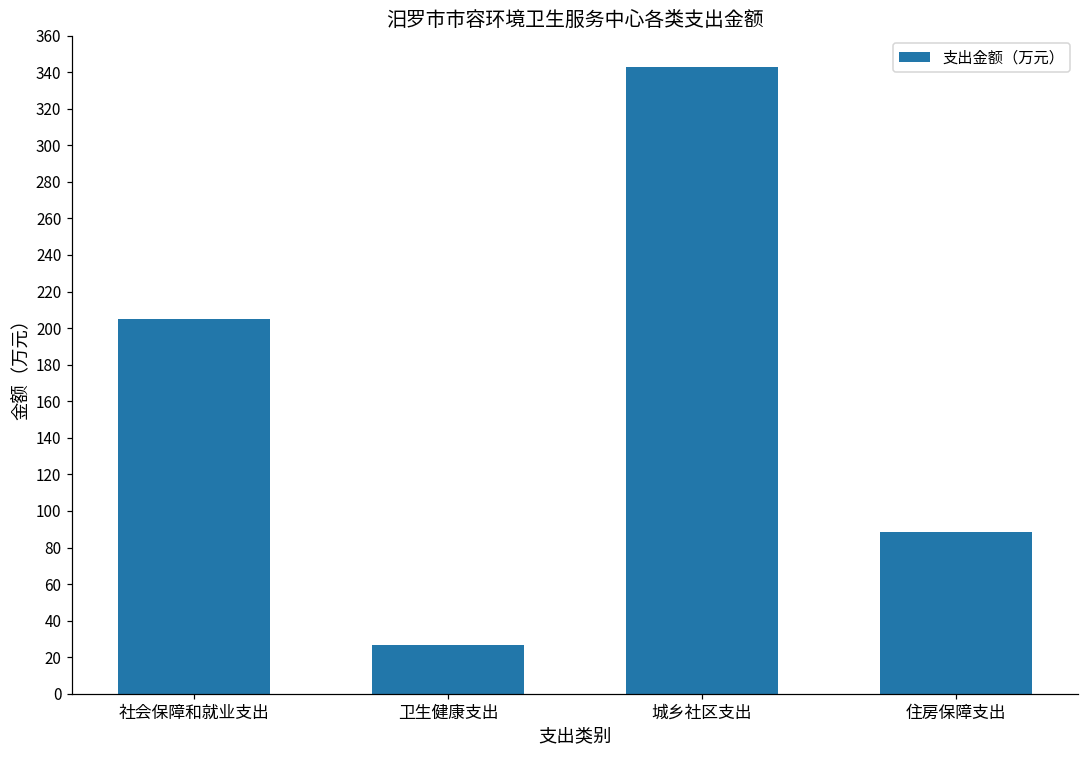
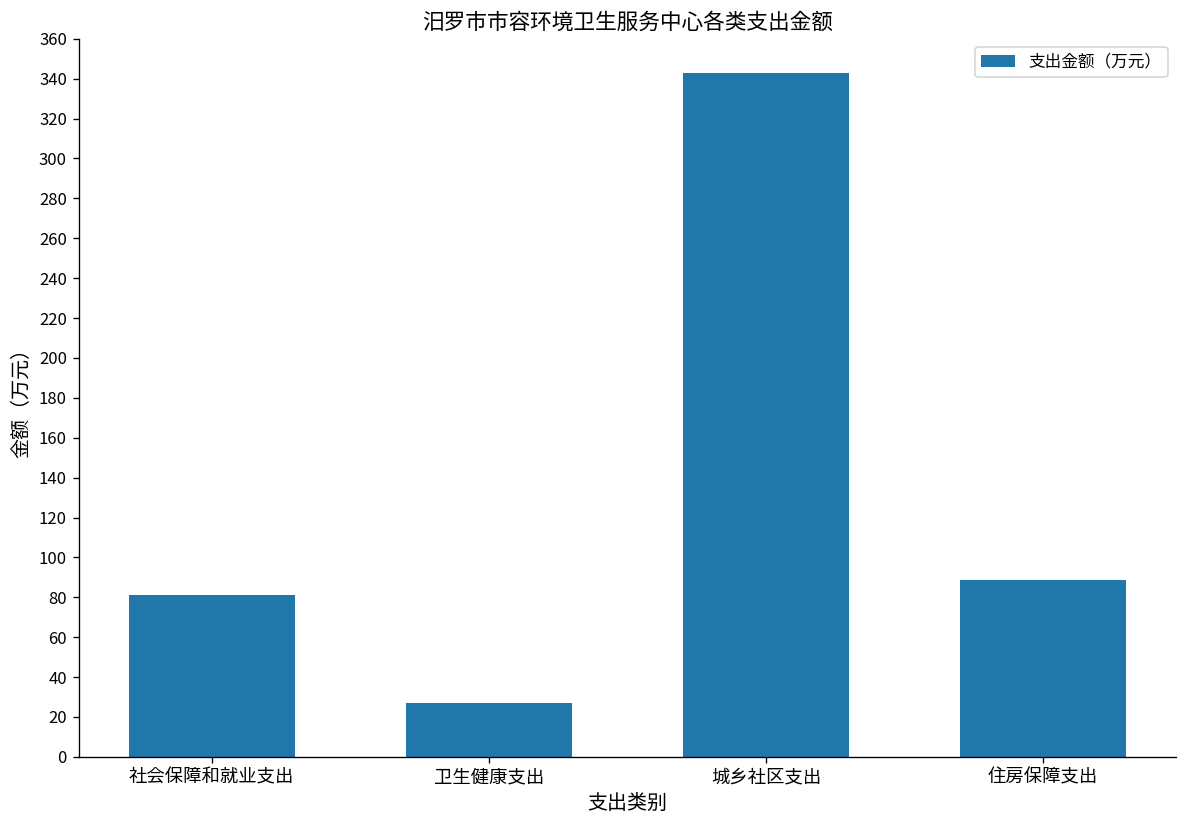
  {
-   "社会保障和就业支出": 205,
+   "社会保障和就业支出": 81,
    "卫生健康支出": 27,
    "城乡社区支出": 343,
    "住房保障支出": 88
  }
